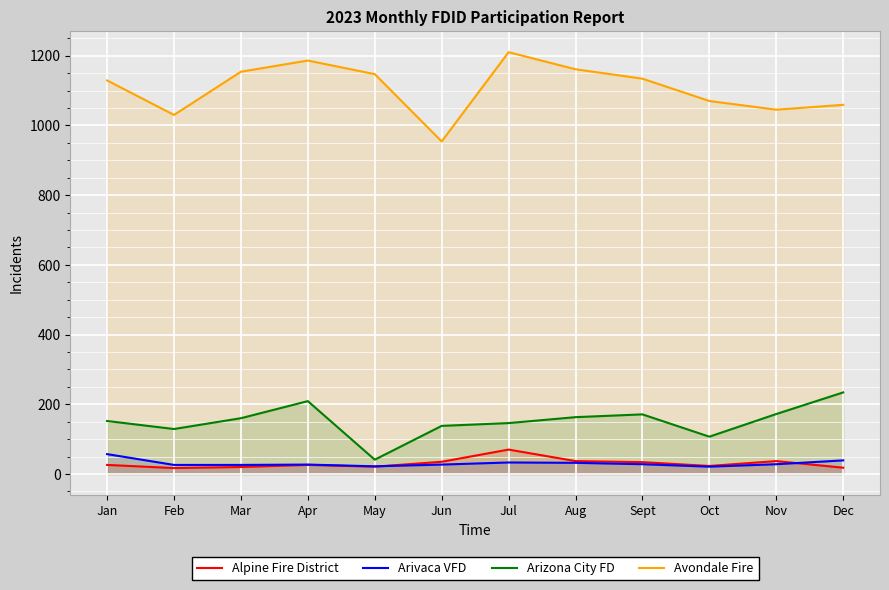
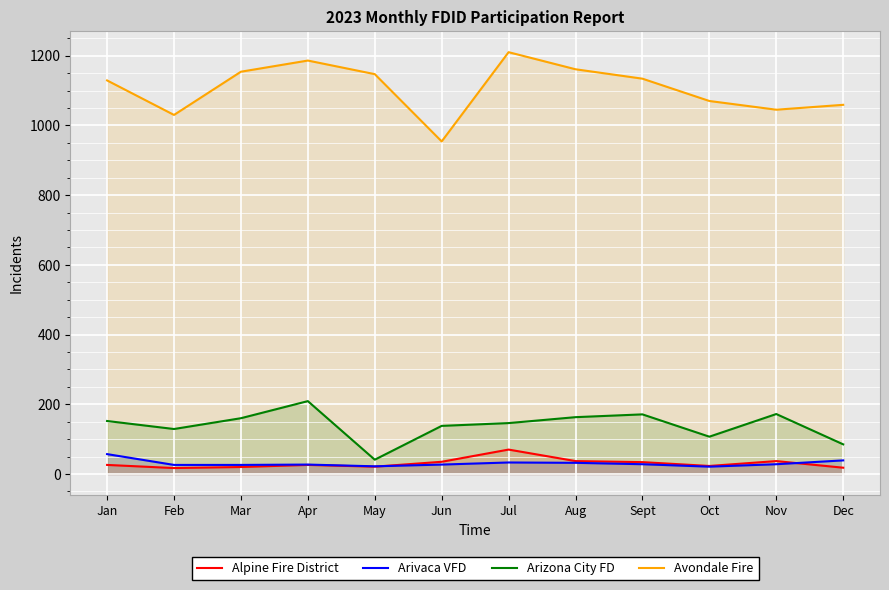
  {
    "Alpine Fire District": {
      "Jan": 30,
      "Feb": 20,
      "Jun": 40,
      "Jul": 70,
      "Nov": 40,
      "Dec": 20
    },
    "Arivaca VFD": {
      "Jan": 60,
      "Feb": 30,
      "Jun": 30,
      "Jul": 30,
      "Nov": 30,
      "Dec": 40
    },
    "Arizona City FD": {
      "Jan": 150,
      "Feb": 130,
      "Mar": 160,
      "Apr": 210,
      "May": 40,
      "Jun": 140,
      "Jul": 150,
      "Aug": 160,
      "Sept": 170,
      "Oct": 110,
      "Nov": 170,
-     "Dec": 230
+     "Dec": 90
    },
    "Avondale Fire": {
      "Jan": 1130,
      "Feb": 1030,
      "Mar": 1150,
      "Apr": 1190,
      "May": 1150,
      "Jun": 950,
      "Jul": 1210,
      "Aug": 1160,
      "Sept": 1130,
      "Oct": 1070,
      "Nov": 1050,
      "Dec": 1060
    }
  }
